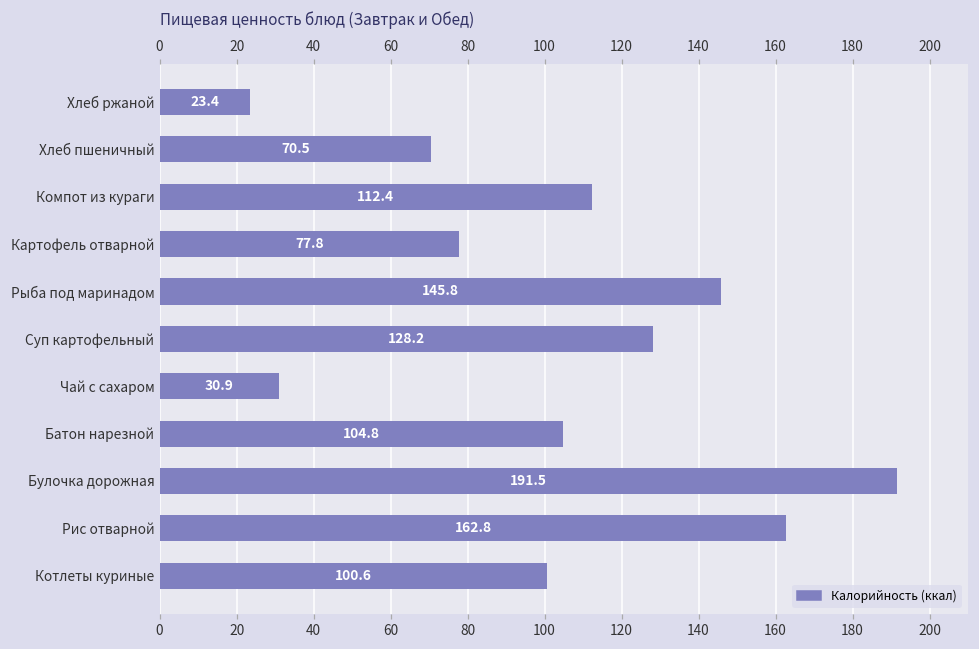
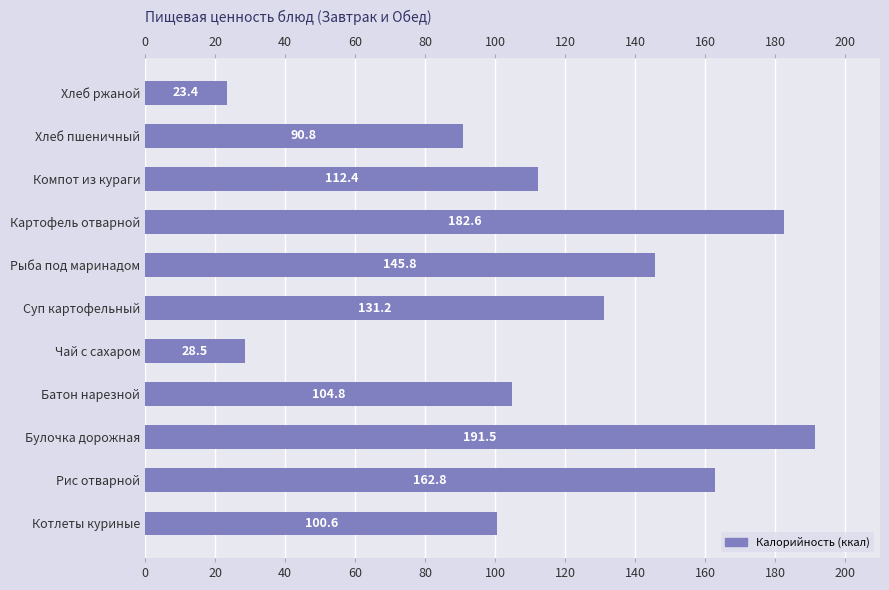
  {
    "Хлеб ржаной": 23.4,
-   "Хлеб пшеничный": 70.5,
+   "Хлеб пшеничный": 90.8,
    "Компот из кураги": 112.4,
-   "Картофель отварной": 77.8,
+   "Картофель отварной": 182.6,
    "Рыба под маринадом": 145.8,
-   "Суп картофельный": 128.2,
-   "Чай с сахаром": 30.9,
+   "Суп картофельный": 131.2,
+   "Чай с сахаром": 28.5,
    "Батон нарезной": 104.8,
    "Булочка дорожная": 191.5,
    "Рис отварной": 162.8,
    "Котлеты куриные": 100.6
  }
